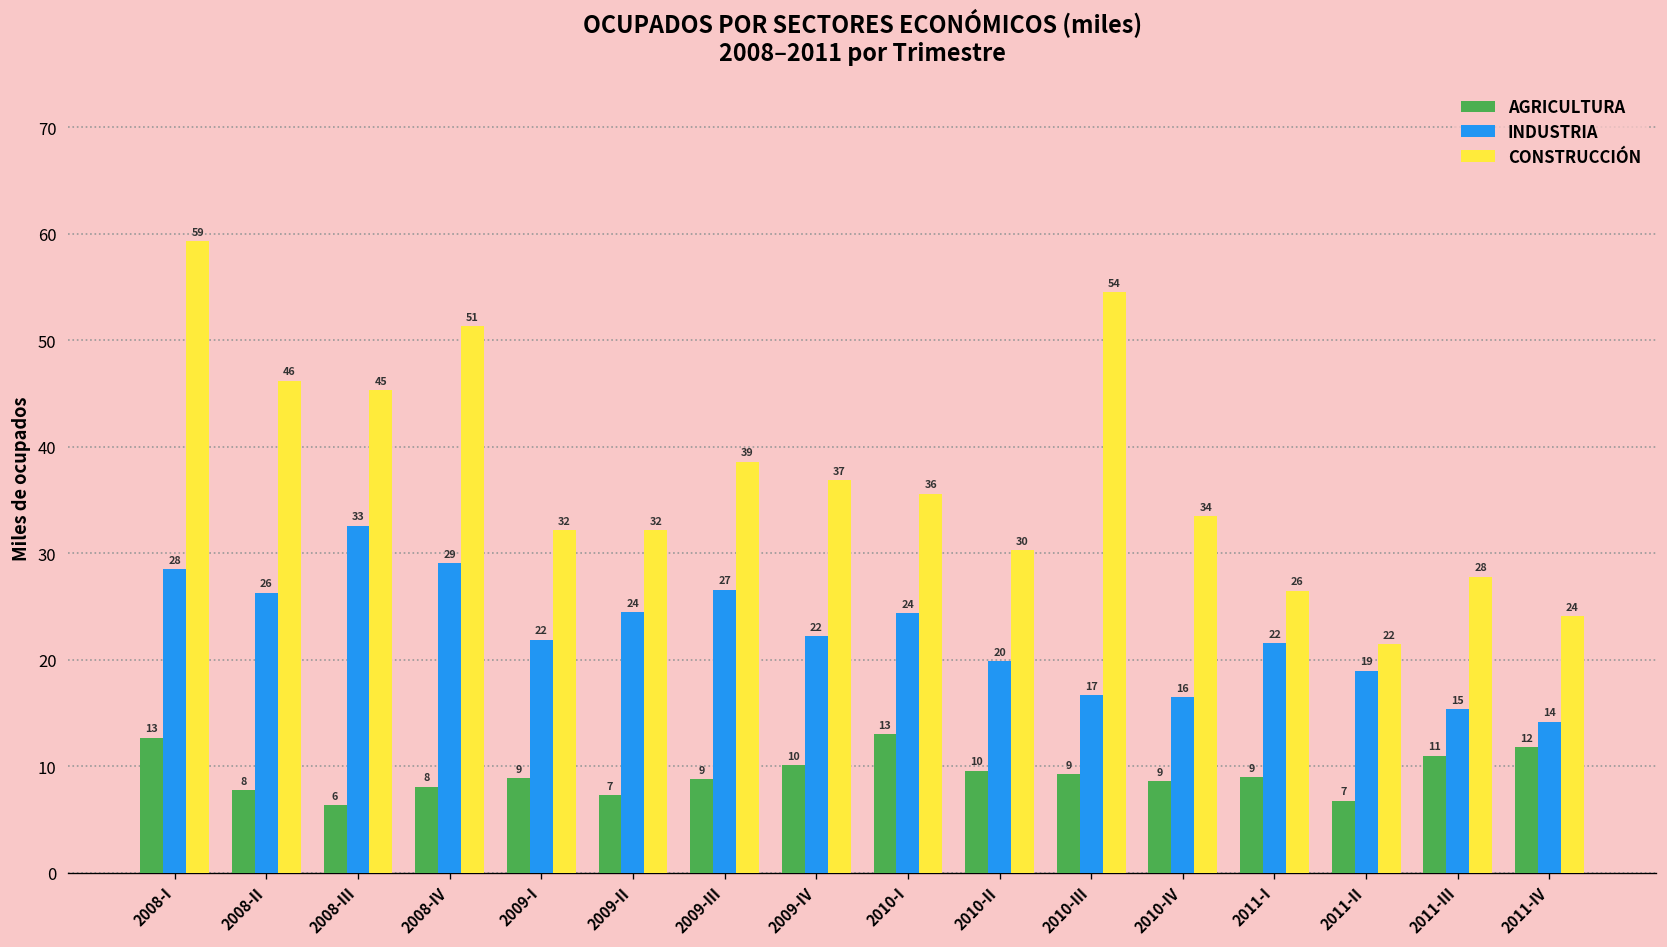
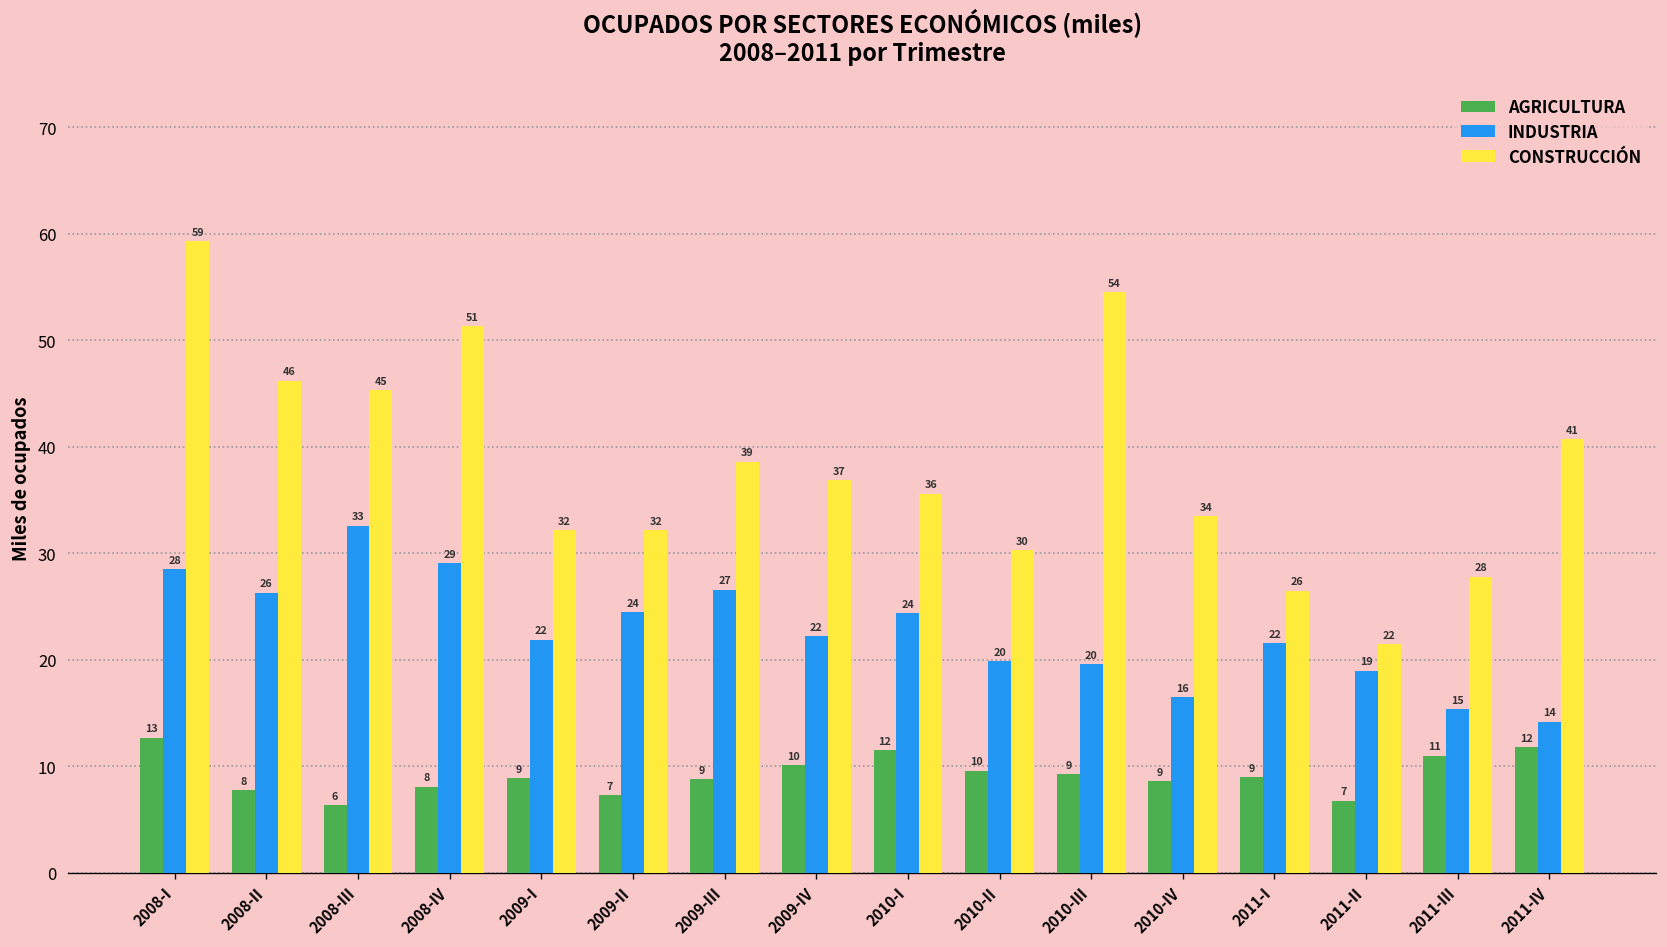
  {
    "AGRICULTURA": {
      "2008-I": 13,
      "2008-II": 8,
      "2008-III": 6,
      "2008-IV": 8,
      "2009-I": 9,
      "2009-II": 7,
      "2009-III": 9,
      "2009-IV": 10,
-     "2010-I": 13,
+     "2010-I": 12,
      "2010-II": 10,
      "2010-III": 9,
      "2010-IV": 9,
      "2011-I": 9,
      "2011-II": 7,
      "2011-III": 11,
      "2011-IV": 12
    },
    "INDUSTRIA": {
      "2008-I": 28,
      "2008-II": 26,
      "2008-III": 33,
      "2008-IV": 29,
      "2009-I": 22,
      "2009-II": 24,
      "2009-III": 27,
      "2009-IV": 22,
      "2010-I": 24,
      "2010-II": 20,
-     "2010-III": 17,
+     "2010-III": 20,
      "2010-IV": 16,
      "2011-I": 22,
      "2011-II": 19,
      "2011-III": 15,
      "2011-IV": 14
    },
    "CONSTRUCCIÓN": {
      "2008-I": 59,
      "2008-II": 46,
      "2008-III": 45,
      "2008-IV": 51,
      "2009-I": 32,
      "2009-II": 32,
      "2009-III": 39,
      "2009-IV": 37,
      "2010-I": 36,
      "2010-II": 30,
      "2010-III": 54,
      "2010-IV": 34,
      "2011-I": 26,
      "2011-II": 22,
      "2011-III": 28,
-     "2011-IV": 24
+     "2011-IV": 41
    }
  }
